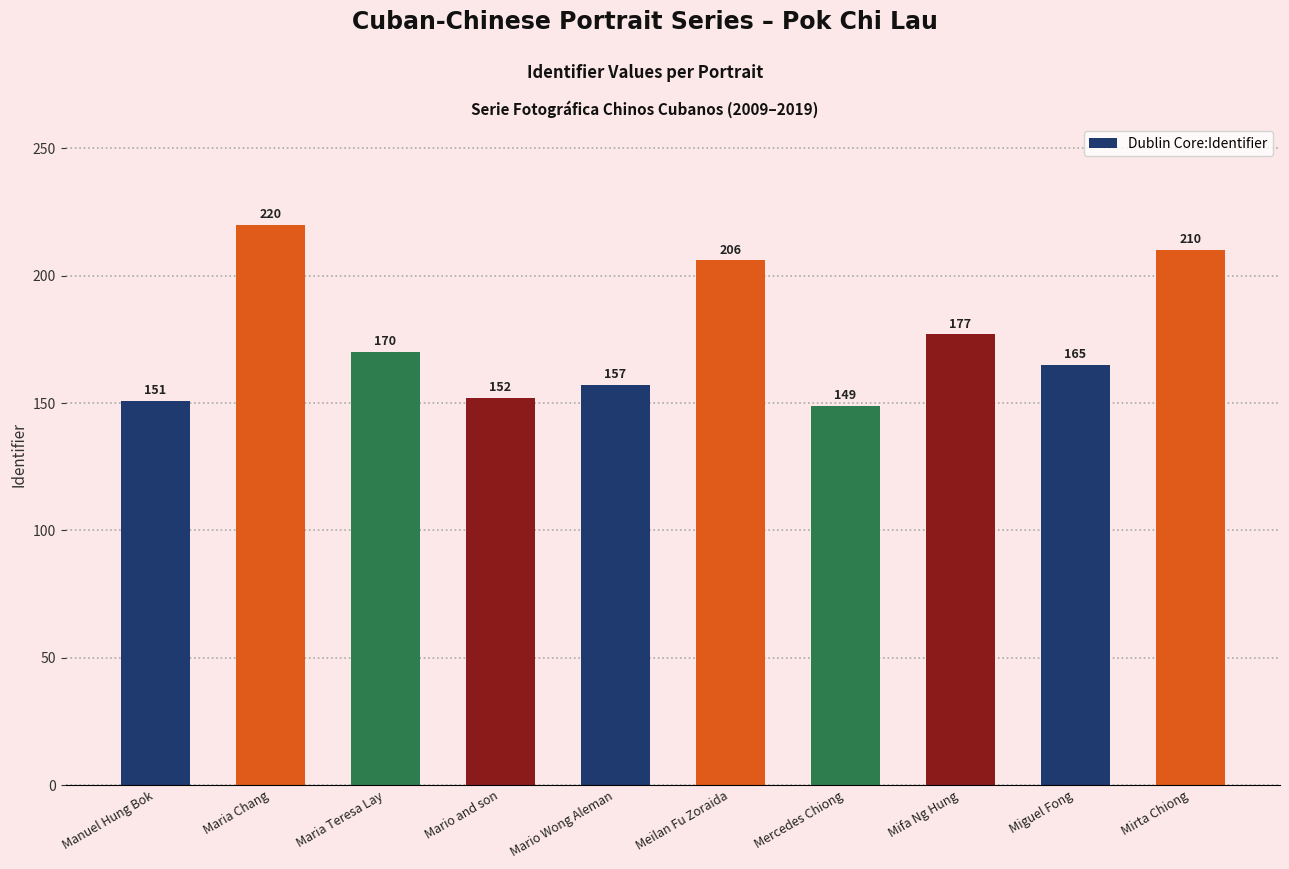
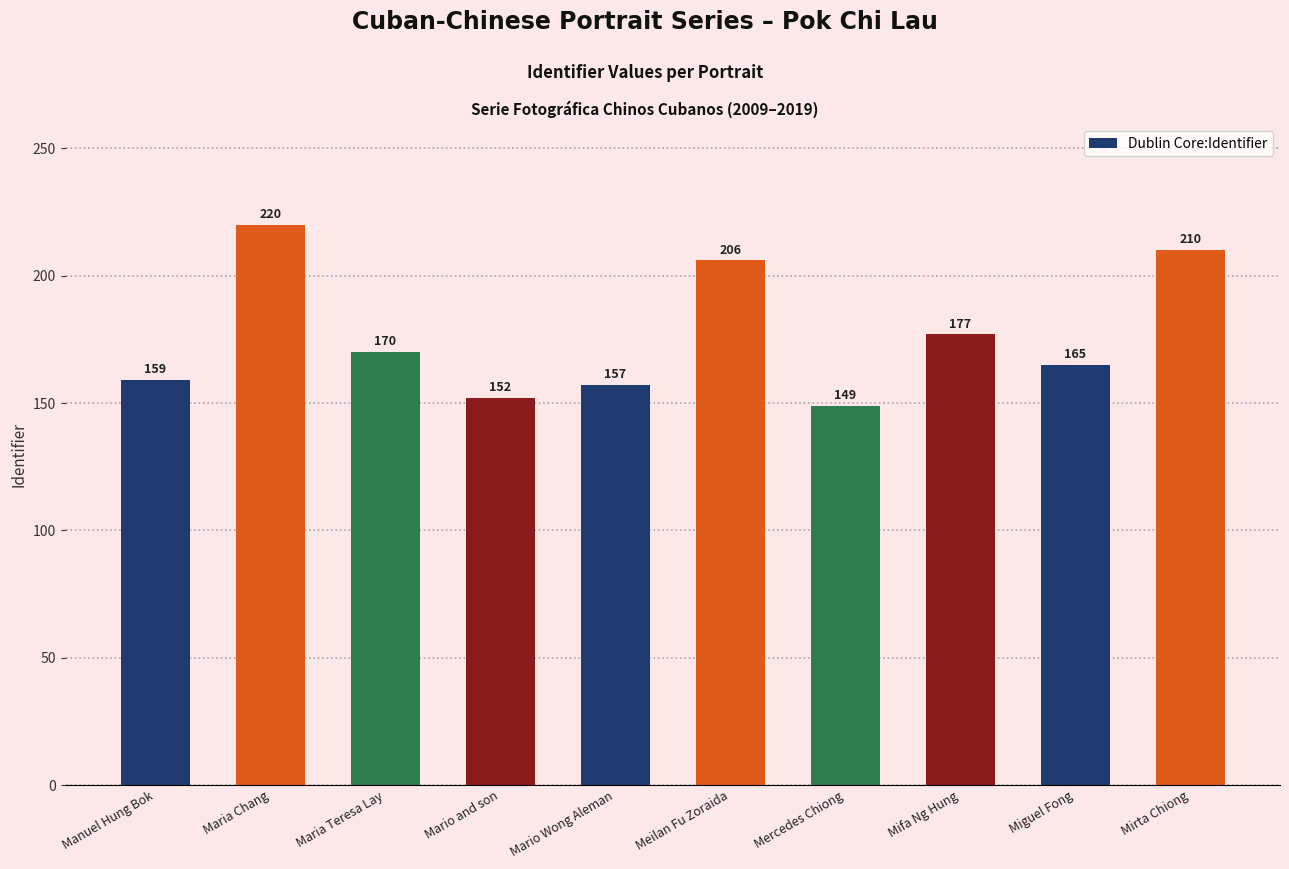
  {
-   "Manuel Hung Bok": 151,
+   "Manuel Hung Bok": 159,
    "Maria Chang": 220,
    "Maria Teresa Lay": 170,
    "Mario and son": 152,
    "Mario Wong Aleman": 157,
    "Meilan Fu Zoraida": 206,
    "Mercedes Chiong": 149,
    "Mifa Ng Hung": 177,
    "Miguel Fong": 165,
    "Mirta Chiong": 210
  }
